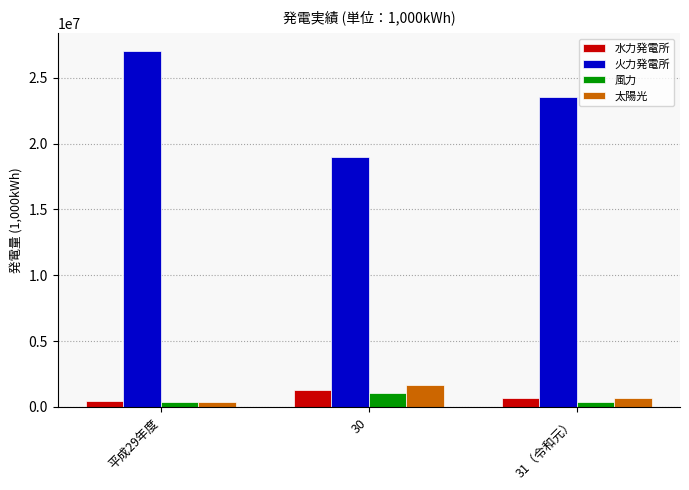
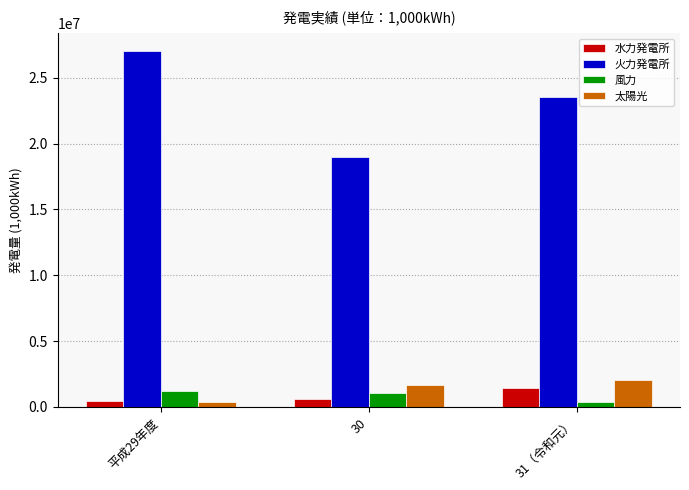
  {
    "水力発電所": {
      "平成29年度": 500000,
-     "30": 1300000,
-     "31（令和元）": 700000
+     "30": 600000,
+     "31（令和元）": 1400000
    },
    "火力発電所": {
      "平成29年度": 27000000,
      "30": 19000000,
      "31（令和元）": 23500000
    },
    "風力": {
-     "平成29年度": 400000,
+     "平成29年度": 1200000,
      "30": 1100000,
      "31（令和元）": 400000
    },
    "太陽光": {
      "平成29年度": 400000,
      "30": 1700000,
-     "31（令和元）": 700000
+     "31（令和元）": 2100000
    }
  }
